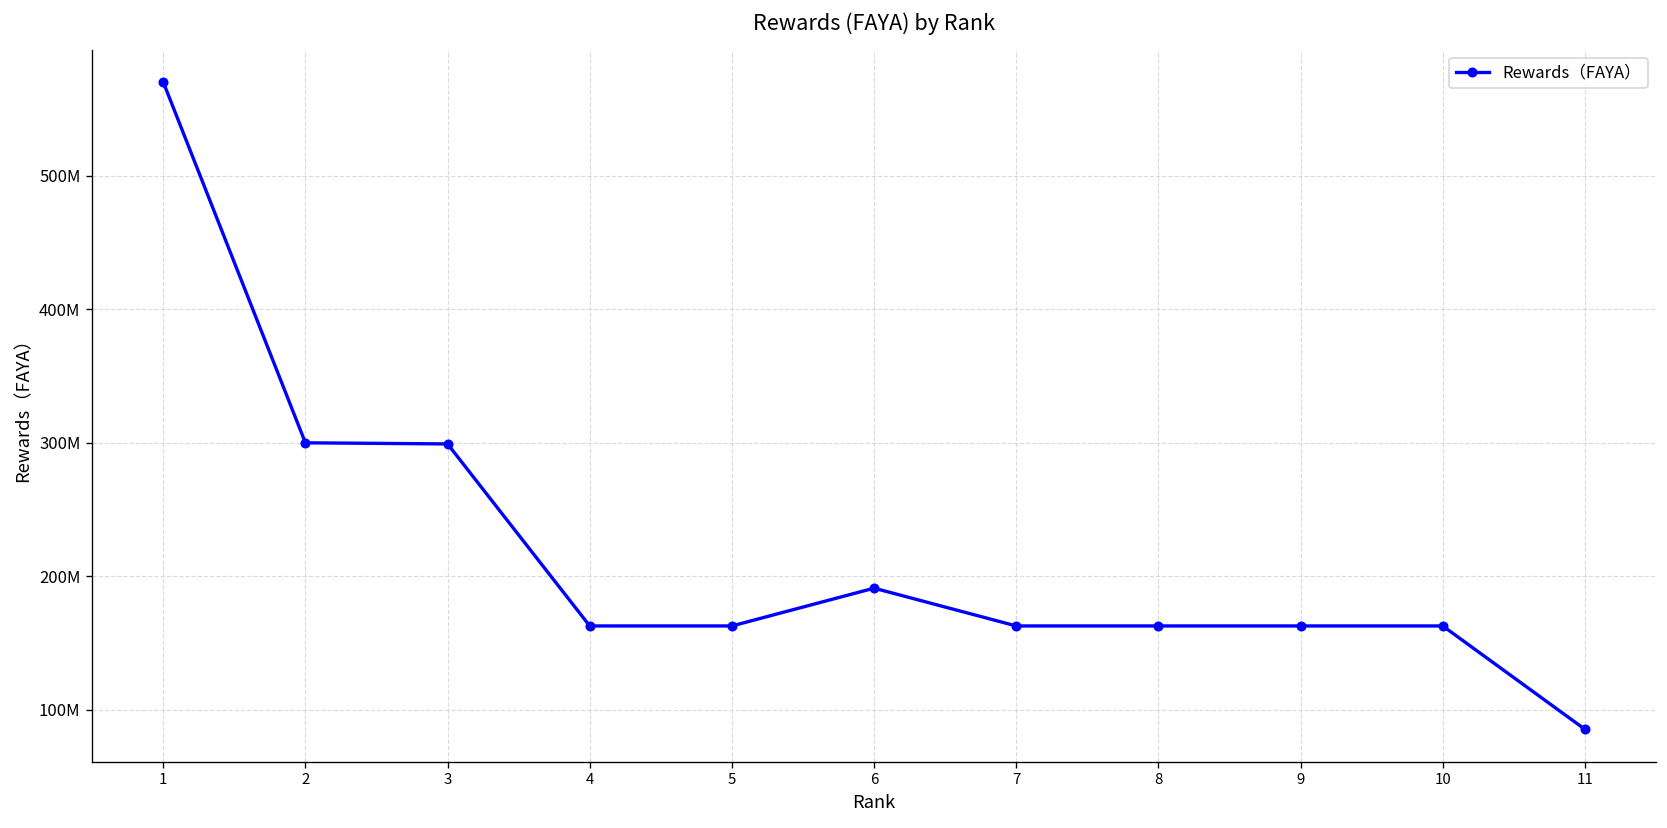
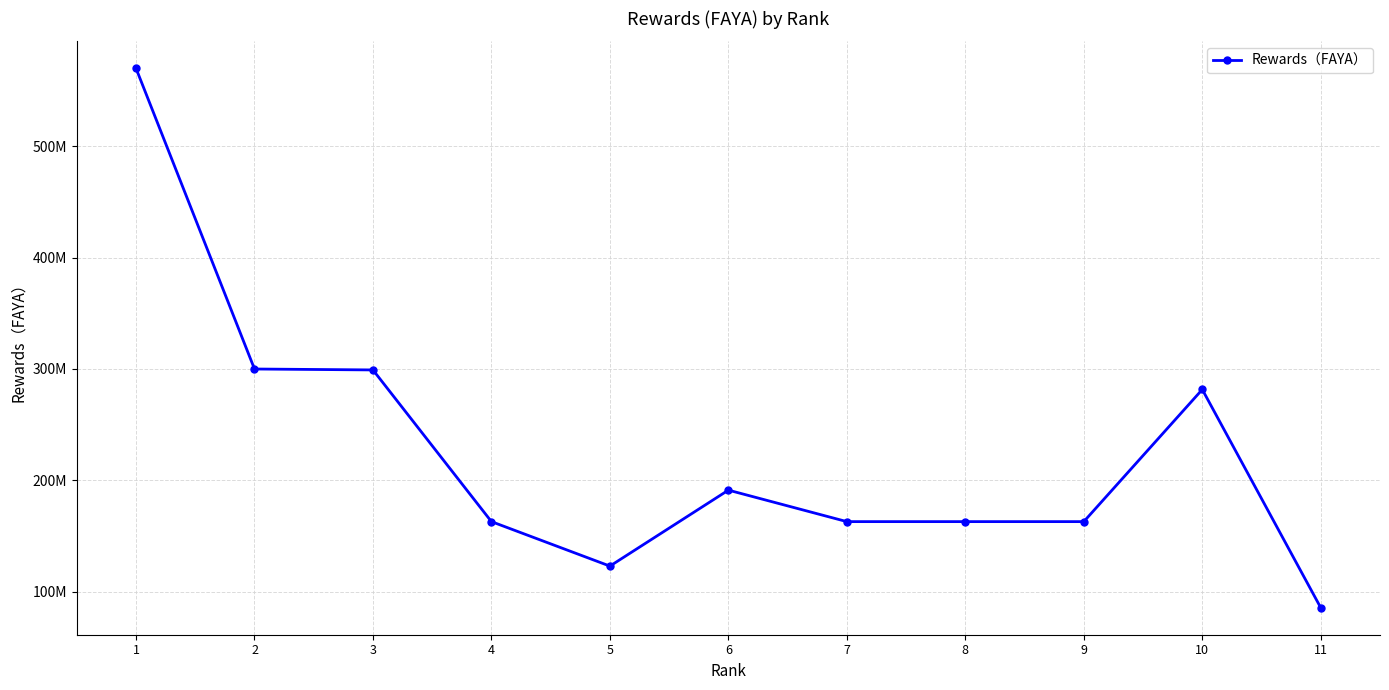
  {
    "1": 570000000,
    "2": 300000000,
    "3": 299000000,
    "4": 163000000,
-   "5": 163000000,
+   "5": 123000000,
    "6": 191000000,
    "7": 163000000,
    "8": 163000000,
    "9": 163000000,
-   "10": 163000000,
+   "10": 282000000,
    "11": 86000000
  }
